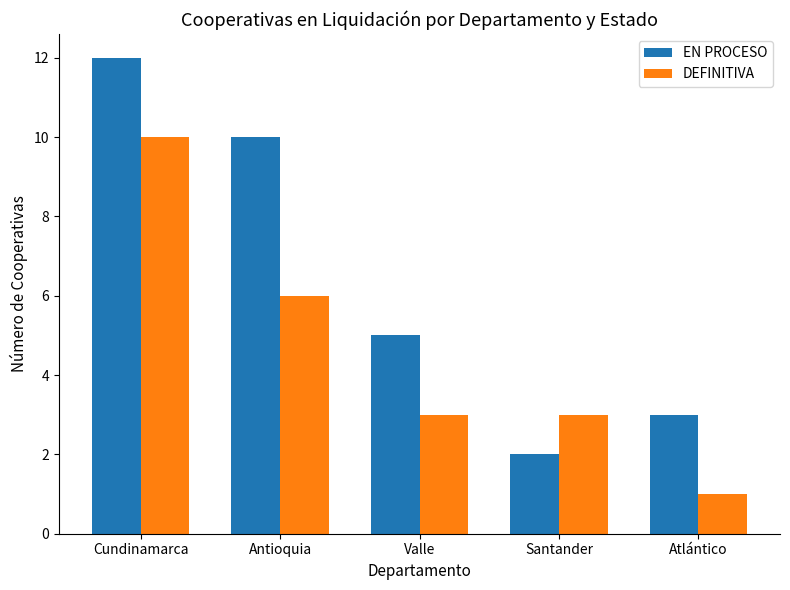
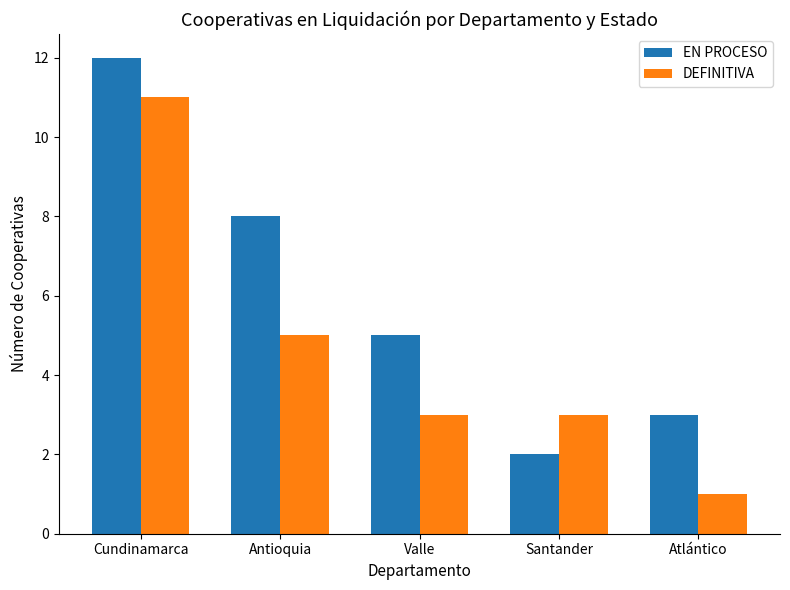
  {
    "EN PROCESO": {
      "Cundinamarca": 12,
-     "Antioquia": 10,
+     "Antioquia": 8,
      "Valle": 5,
      "Santander": 2,
      "Atlántico": 3
    },
    "DEFINITIVA": {
-     "Cundinamarca": 10,
-     "Antioquia": 6,
+     "Cundinamarca": 11,
+     "Antioquia": 5,
      "Valle": 3,
      "Santander": 3,
      "Atlántico": 1
    }
  }
